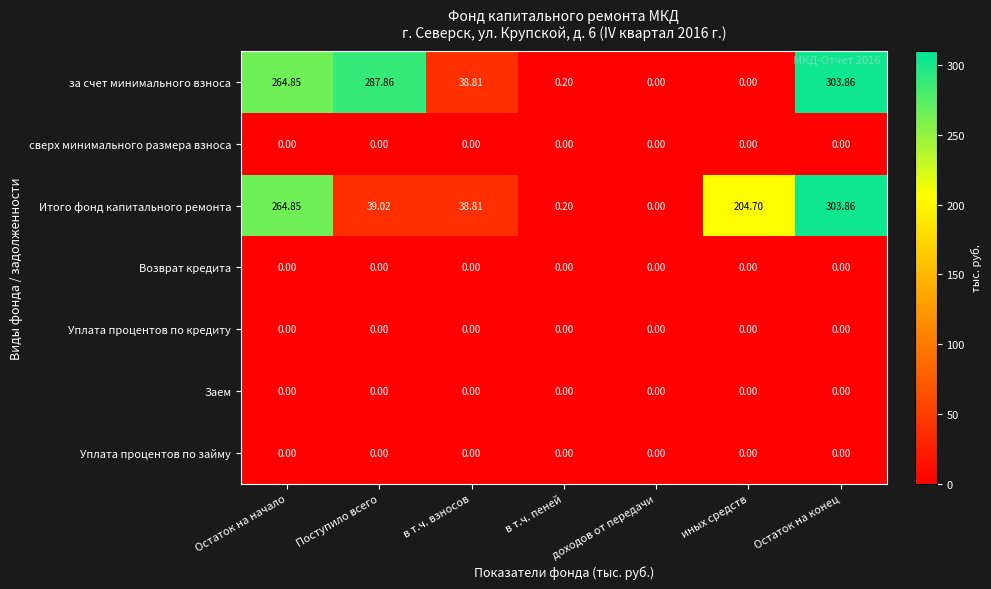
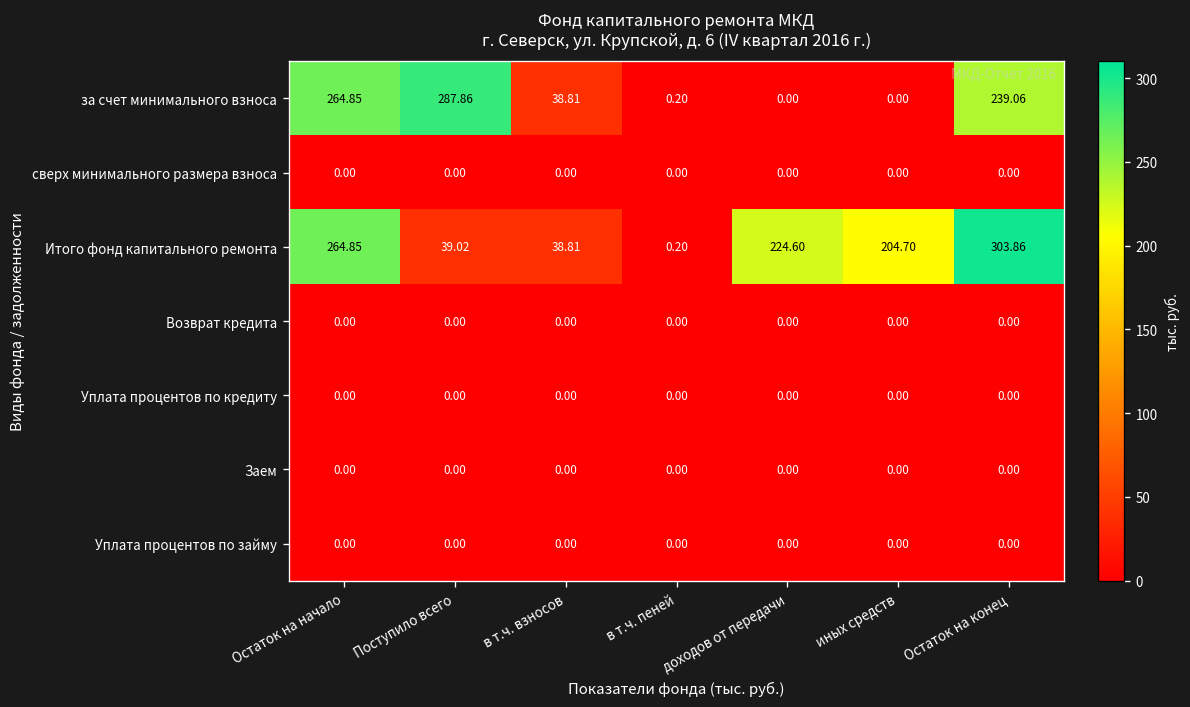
  {
    "за счет минимального взноса": {
      "Остаток на начало": 264.85,
      "Поступило всего": 287.86,
      "в т.ч. взносов": 38.81,
      "в т.ч. пеней": 0.20,
      "доходов от передачи": 0.00,
      "иных средств": 0.00,
-     "Остаток на конец": 303.86
+     "Остаток на конец": 239.06
    },
    "сверх минимального размера взноса": {
      "Остаток на начало": 0.00,
      "Поступило всего": 0.00,
      "в т.ч. взносов": 0.00,
      "в т.ч. пеней": 0.00,
      "доходов от передачи": 0.00,
      "иных средств": 0.00,
      "Остаток на конец": 0.00
    },
    "Итого фонд капитального ремонта": {
      "Остаток на начало": 264.85,
      "Поступило всего": 39.02,
      "в т.ч. взносов": 38.81,
      "в т.ч. пеней": 0.20,
-     "доходов от передачи": 0.00,
+     "доходов от передачи": 224.60,
      "иных средств": 204.70,
      "Остаток на конец": 303.86
    },
    "Возврат кредита": {
      "Остаток на начало": 0.00,
      "Поступило всего": 0.00,
      "в т.ч. взносов": 0.00,
      "в т.ч. пеней": 0.00,
      "доходов от передачи": 0.00,
      "иных средств": 0.00,
      "Остаток на конец": 0.00
    },
    "Уплата процентов по кредиту": {
      "Остаток на начало": 0.00,
      "Поступило всего": 0.00,
      "в т.ч. взносов": 0.00,
      "в т.ч. пеней": 0.00,
      "доходов от передачи": 0.00,
      "иных средств": 0.00,
      "Остаток на конец": 0.00
    },
    "Заем": {
      "Остаток на начало": 0.00,
      "Поступило всего": 0.00,
      "в т.ч. взносов": 0.00,
      "в т.ч. пеней": 0.00,
      "доходов от передачи": 0.00,
      "иных средств": 0.00,
      "Остаток на конец": 0.00
    },
    "Уплата процентов по займу": {
      "Остаток на начало": 0.00,
      "Поступило всего": 0.00,
      "в т.ч. взносов": 0.00,
      "в т.ч. пеней": 0.00,
      "доходов от передачи": 0.00,
      "иных средств": 0.00,
      "Остаток на конец": 0.00
    }
  }
